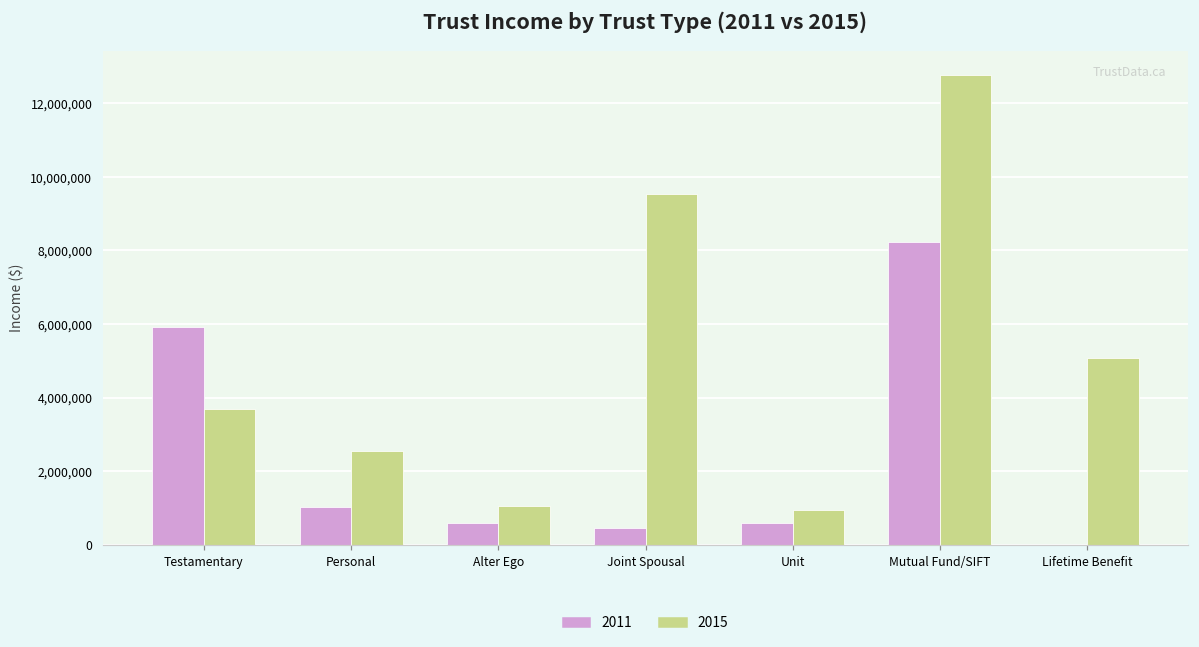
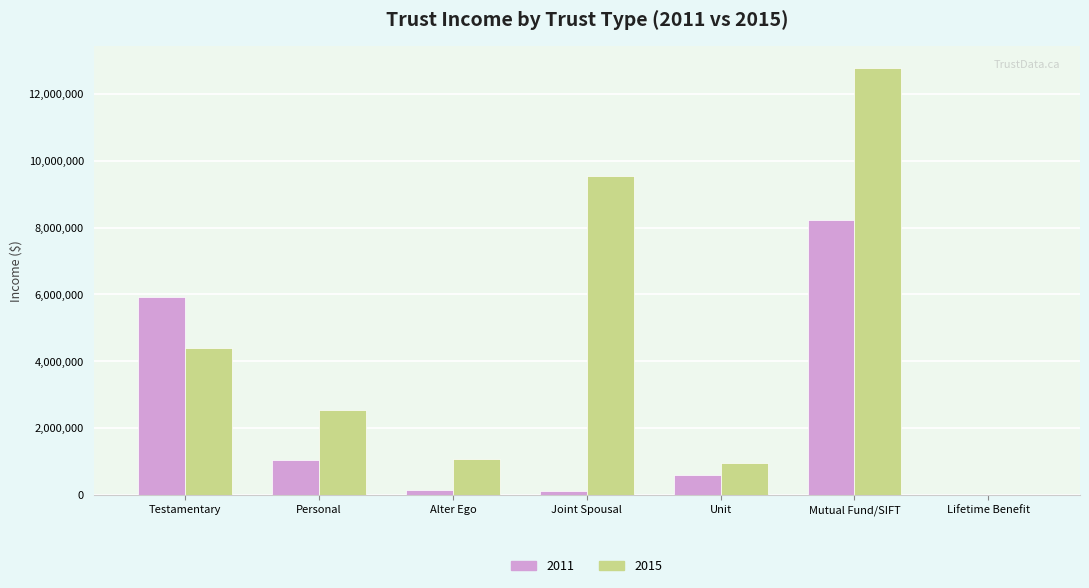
  {
    "2011": {
      "Testamentary": "5,900,000",
      "Personal": "1,000,000",
-     "Alter Ego": "600,000",
-     "Joint Spousal": "500,000",
+     "Alter Ego": "100,000",
+     "Joint Spousal": "100,000",
      "Unit": "600,000",
      "Mutual Fund/SIFT": "8,200,000"
    },
    "2015": {
-     "Testamentary": "3,700,000",
+     "Testamentary": "4,400,000",
      "Personal": "2,500,000",
      "Alter Ego": "1,100,000",
      "Joint Spousal": "9,500,000",
      "Unit": "900,000",
      "Mutual Fund/SIFT": "12,800,000",
-     "Lifetime Benefit": "5,100,000"
+     "Lifetime Benefit": "0"
    }
  }
